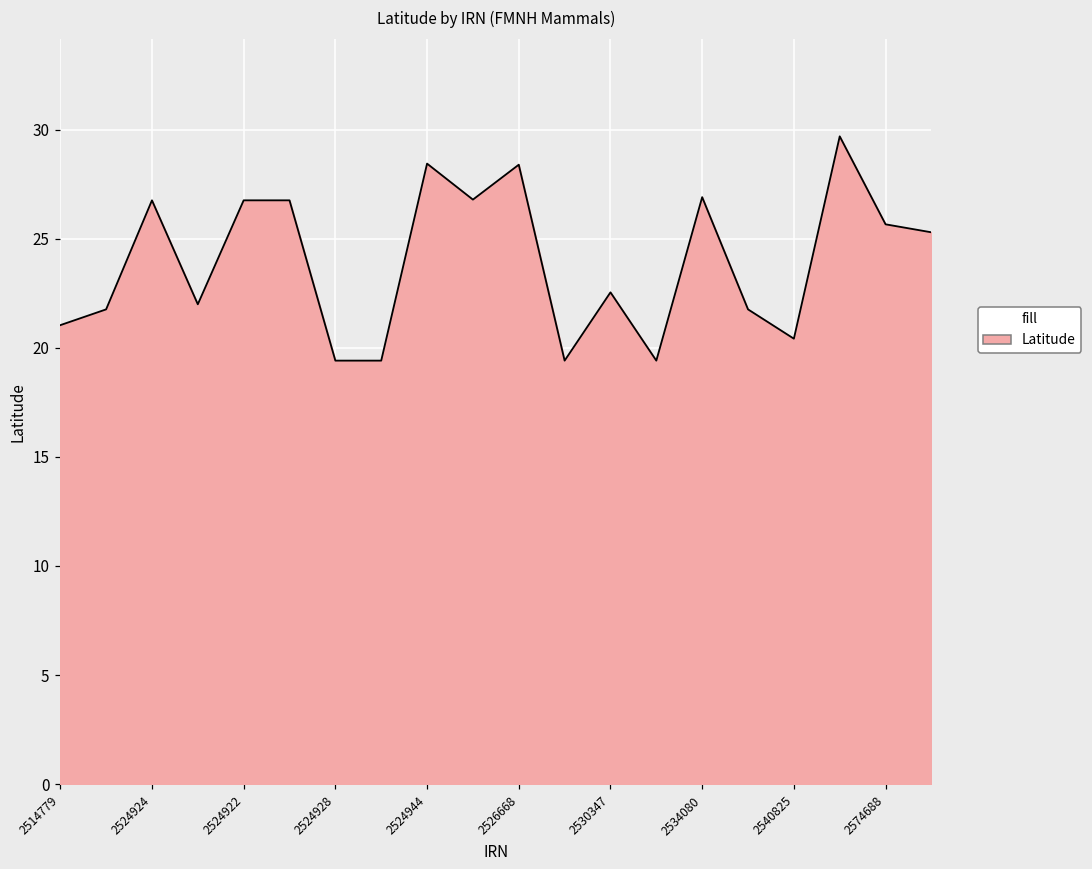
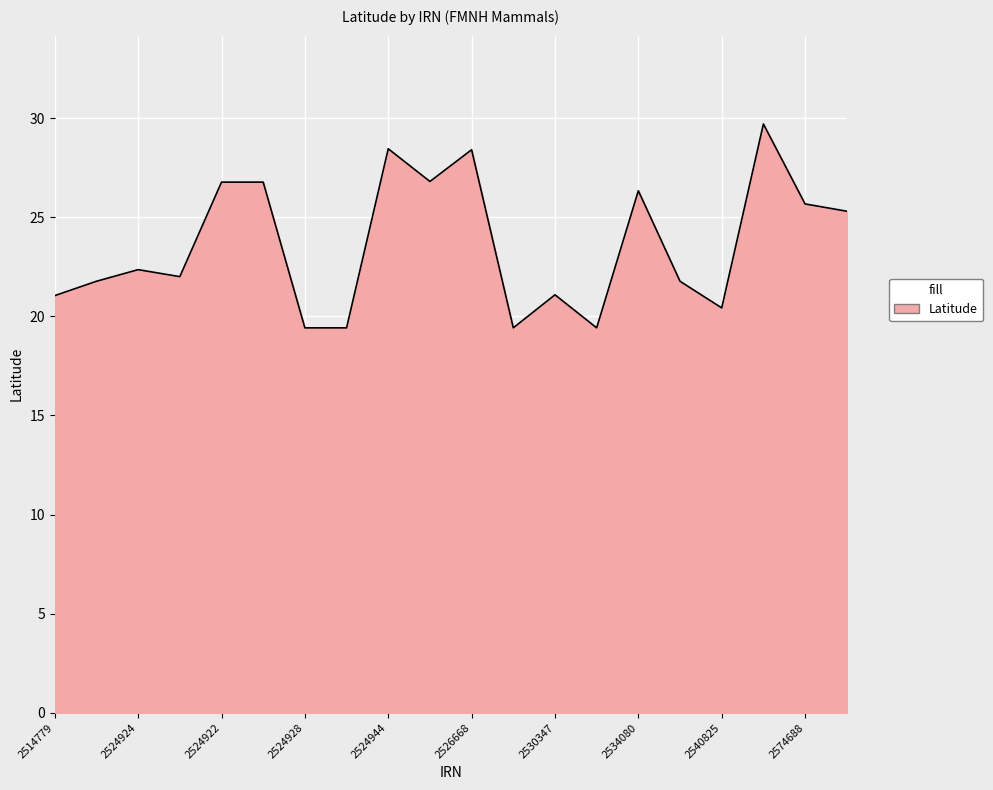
  {
    "2514779": 21.0,
-   "2524924": 26.8,
+   "2524924": 22.4,
    "2524922": 26.8,
    "2524928": 19.4,
    "2524944": 28.5,
    "2526668": 28.4,
-   "2530347": 22.5,
-   "2534080": 26.9,
+   "2530347": 21.1,
+   "2534080": 26.3,
    "2540825": 20.4,
    "2574688": 25.7
  }
